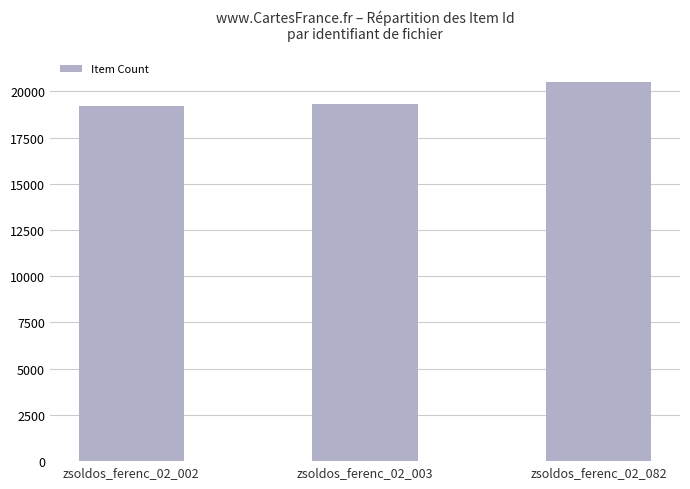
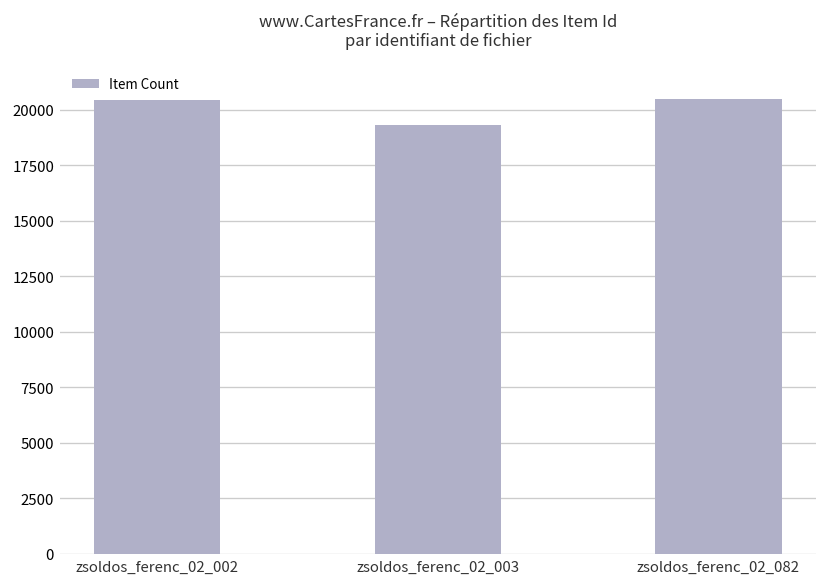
  {
-   "zsoldos_ferenc_02_002": 19200,
+   "zsoldos_ferenc_02_002": 20500,
    "zsoldos_ferenc_02_003": 19300,
    "zsoldos_ferenc_02_082": 20500
  }
